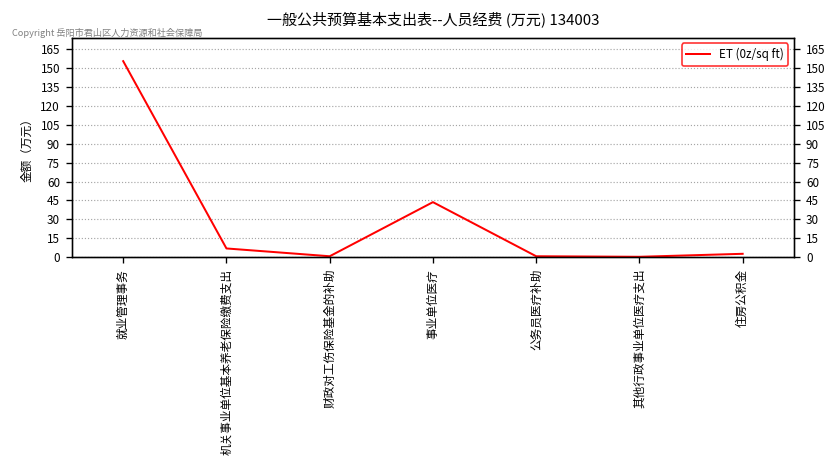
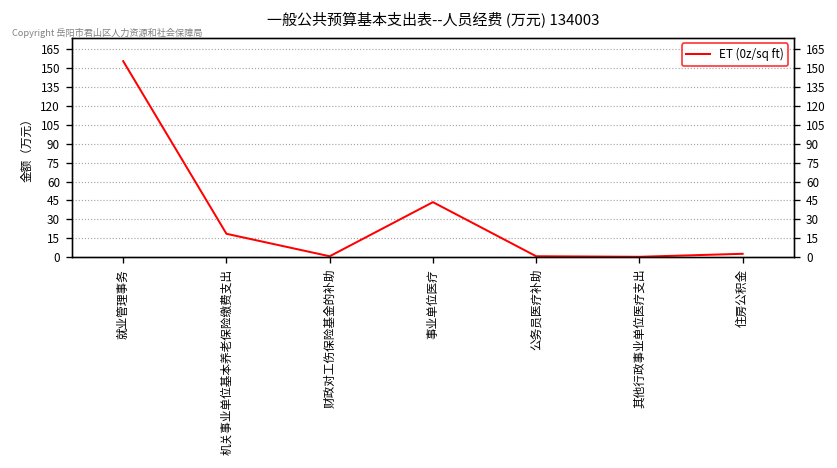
  {
    "就业管理事务": 156,
-   "机关事业单位基本养老保险缴费支出": 7,
+   "机关事业单位基本养老保险缴费支出": 19,
    "财政对工伤保险基金的补助": 1,
    "事业单位医疗": 44,
    "公务员医疗补助": 1,
    "其他行政事业单位医疗支出": 0,
    "住房公积金": 3
  }
